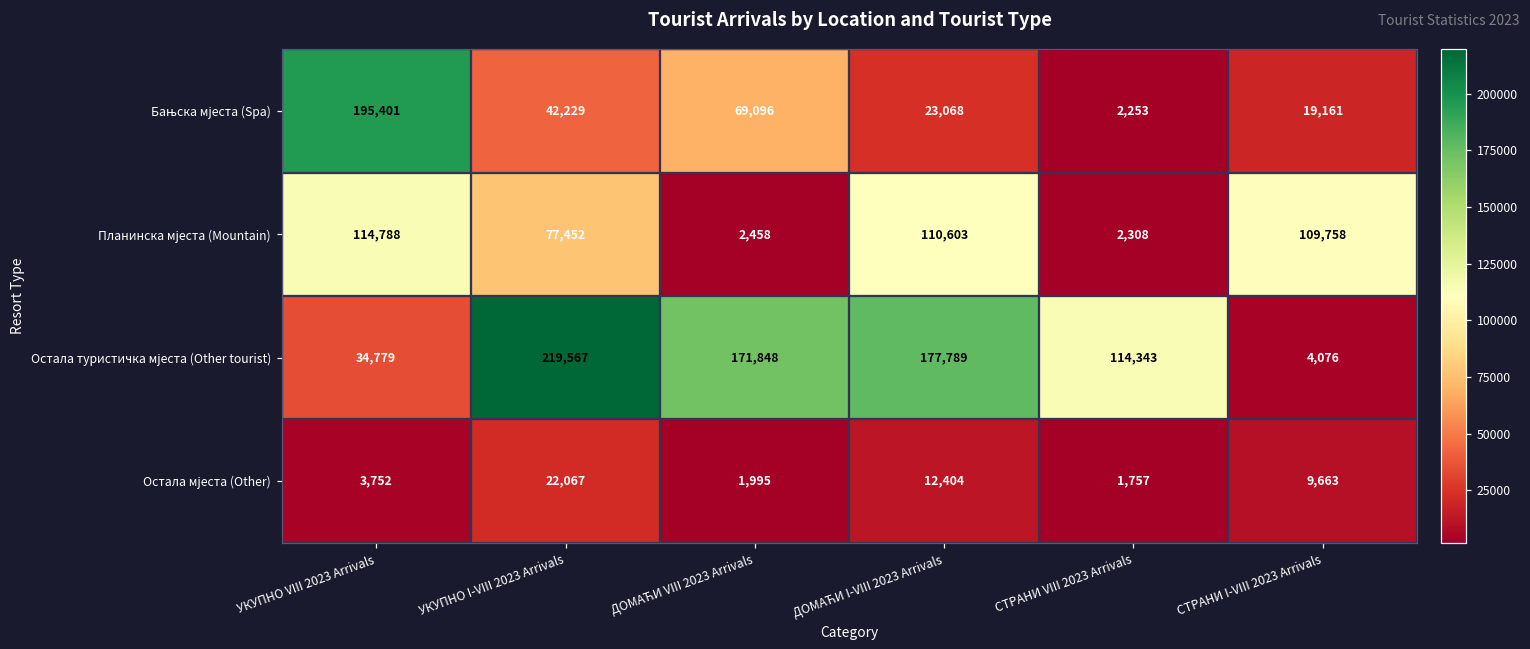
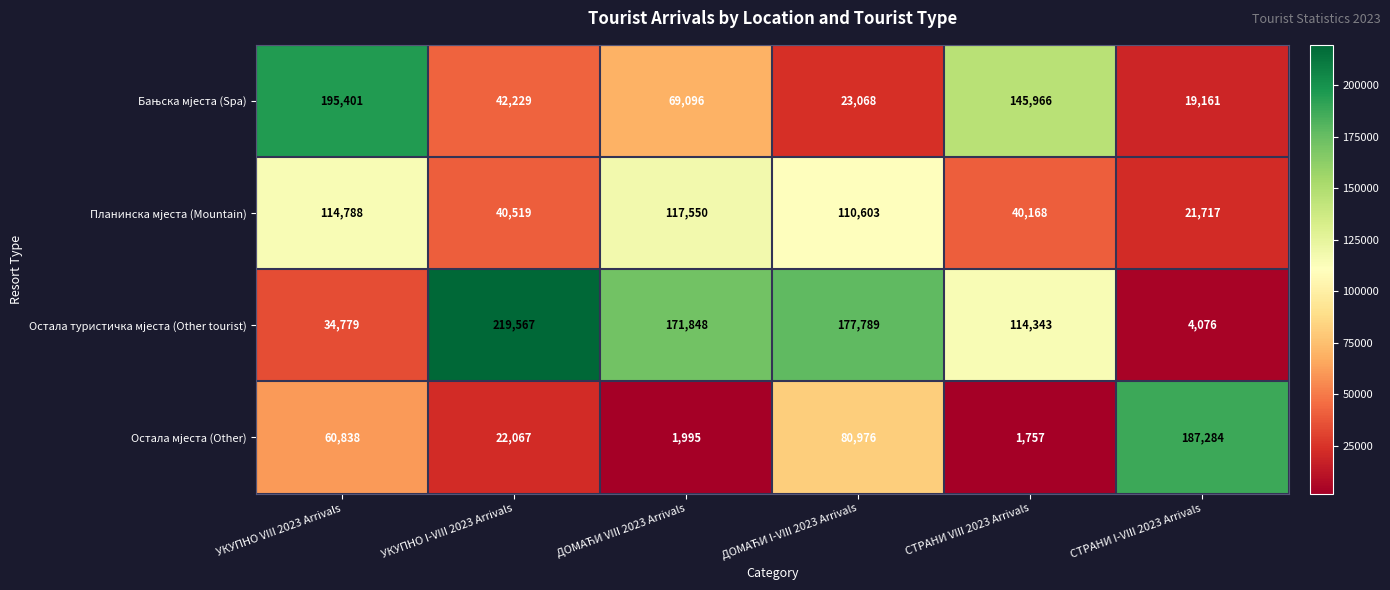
  {
    "Бањска мјеста (Spa)": {
      "УКУПНО VIII 2023 Arrivals": "195,401",
      "УКУПНО I-VIII 2023 Arrivals": "42,229",
      "ДОМАЋИ VIII 2023 Arrivals": "69,096",
      "ДОМАЋИ I-VIII 2023 Arrivals": "23,068",
-     "СТРАНИ VIII 2023 Arrivals": "2,253",
+     "СТРАНИ VIII 2023 Arrivals": "145,966",
      "СТРАНИ I-VIII 2023 Arrivals": "19,161"
    },
    "Планинска мјеста (Mountain)": {
      "УКУПНО VIII 2023 Arrivals": "114,788",
-     "УКУПНО I-VIII 2023 Arrivals": "77,452",
-     "ДОМАЋИ VIII 2023 Arrivals": "2,458",
+     "УКУПНО I-VIII 2023 Arrivals": "40,519",
+     "ДОМАЋИ VIII 2023 Arrivals": "117,550",
      "ДОМАЋИ I-VIII 2023 Arrivals": "110,603",
-     "СТРАНИ VIII 2023 Arrivals": "2,308",
-     "СТРАНИ I-VIII 2023 Arrivals": "109,758"
+     "СТРАНИ VIII 2023 Arrivals": "40,168",
+     "СТРАНИ I-VIII 2023 Arrivals": "21,717"
    },
    "Остала туристичка мјеста (Other tourist)": {
      "УКУПНО VIII 2023 Arrivals": "34,779",
      "УКУПНО I-VIII 2023 Arrivals": "219,567",
      "ДОМАЋИ VIII 2023 Arrivals": "171,848",
      "ДОМАЋИ I-VIII 2023 Arrivals": "177,789",
      "СТРАНИ VIII 2023 Arrivals": "114,343",
      "СТРАНИ I-VIII 2023 Arrivals": "4,076"
    },
    "Остала мјеста (Other)": {
-     "УКУПНО VIII 2023 Arrivals": "3,752",
+     "УКУПНО VIII 2023 Arrivals": "60,838",
      "УКУПНО I-VIII 2023 Arrivals": "22,067",
      "ДОМАЋИ VIII 2023 Arrivals": "1,995",
-     "ДОМАЋИ I-VIII 2023 Arrivals": "12,404",
+     "ДОМАЋИ I-VIII 2023 Arrivals": "80,976",
      "СТРАНИ VIII 2023 Arrivals": "1,757",
-     "СТРАНИ I-VIII 2023 Arrivals": "9,663"
+     "СТРАНИ I-VIII 2023 Arrivals": "187,284"
    }
  }
